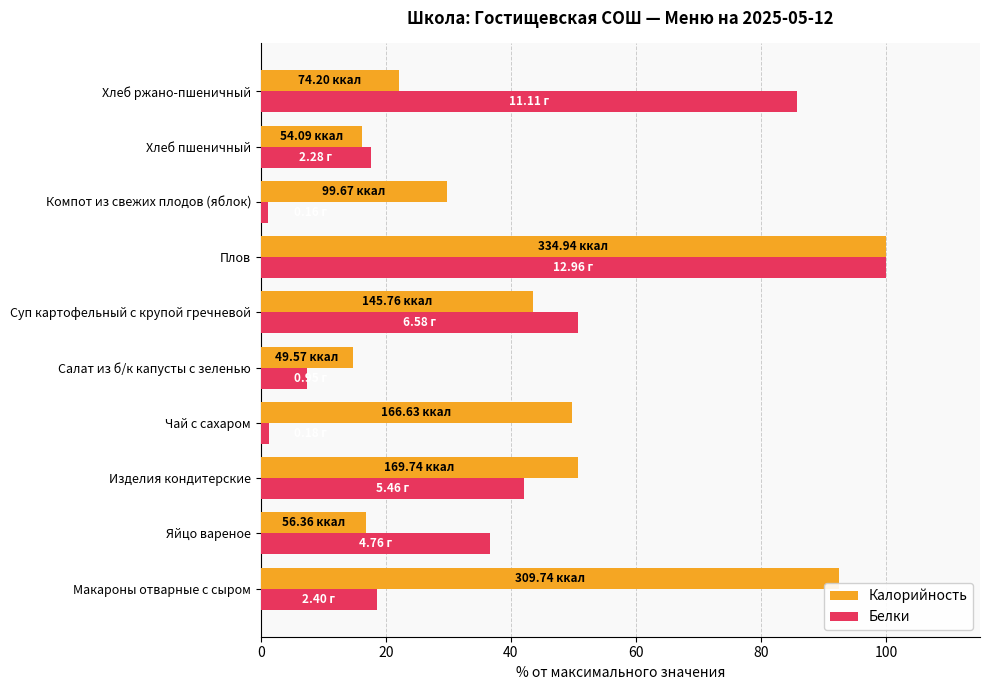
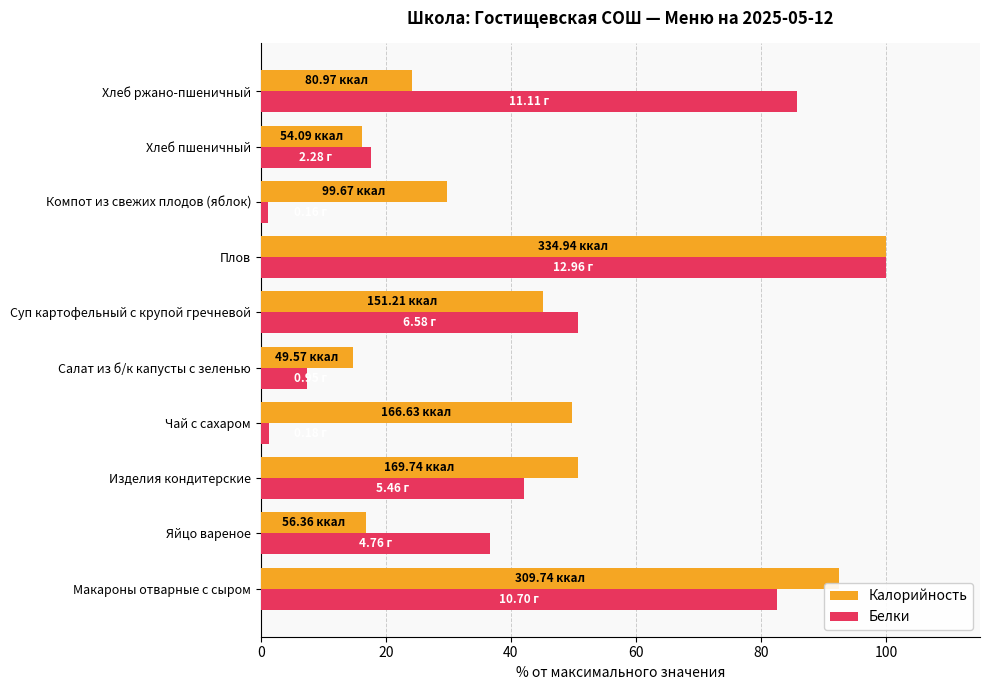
  {
    "Калорийность": {
-     "Хлеб ржано-пшеничный": 74.20,
-     "Суп картофельный с крупой гречневой": 145.76
+     "Хлеб ржано-пшеничный": 80.97,
+     "Суп картофельный с крупой гречневой": 151.21
    },
    "Белки": {
-     "Макароны отварные с сыром": 2.40
+     "Макароны отварные с сыром": 10.70
    }
  }
